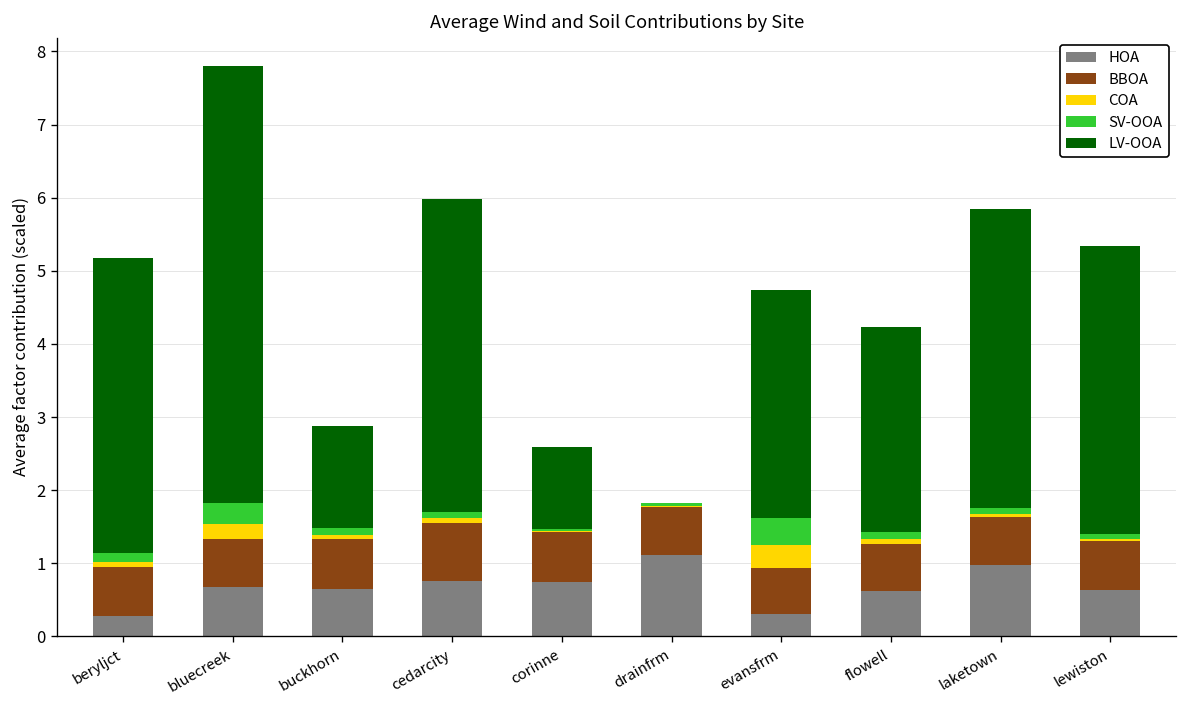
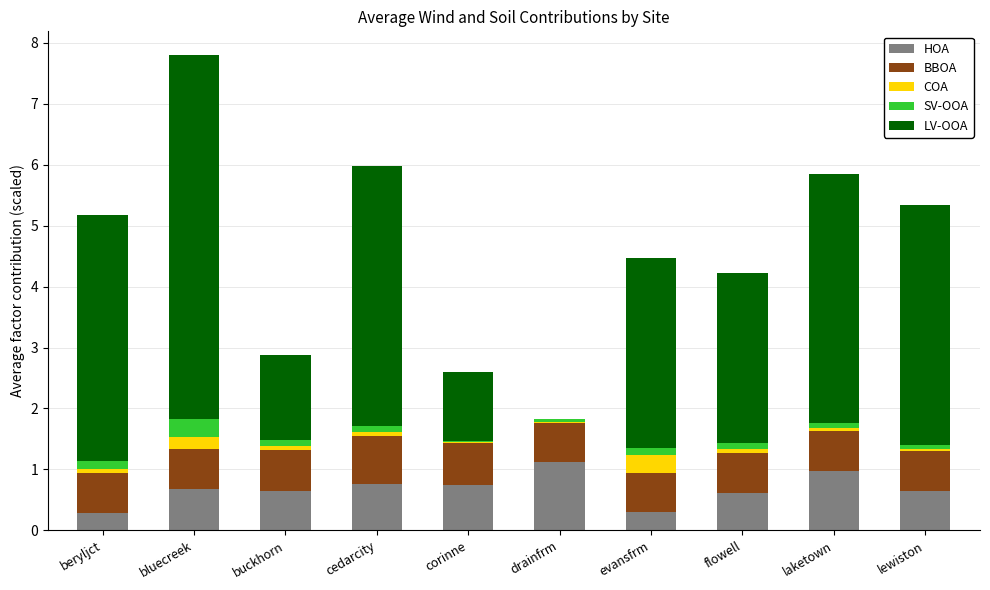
  {
    "HOA": {
      "beryljct": 0.3,
      "bluecreek": 0.7,
      "buckhorn": 0.7,
      "cedarcity": 0.8,
      "corinne": 0.7,
      "drainfrm": 1.1,
      "evansfrm": 0.3,
      "flowell": 0.6,
      "laketown": 1.0,
      "lewiston": 0.6
    },
    "BBOA": {
      "beryljct": 0.7,
      "bluecreek": 0.7,
      "buckhorn": 0.7,
      "cedarcity": 0.8,
      "corinne": 0.7,
      "drainfrm": 0.6,
      "evansfrm": 0.6,
      "flowell": 0.6,
      "laketown": 0.7,
      "lewiston": 0.7
    },
    "COA": {
      "beryljct": 0.1,
      "bluecreek": 0.2,
      "buckhorn": 0.1,
      "cedarcity": 0.1,
      "evansfrm": 0.3,
      "flowell": 0.1,
      "laketown": 0.0
    },
    "SV-OOA": {
      "beryljct": 0.1,
      "bluecreek": 0.3,
      "buckhorn": 0.1,
      "cedarcity": 0.1,
-     "evansfrm": 0.4,
+     "evansfrm": 0.1,
      "flowell": 0.1,
      "laketown": 0.1,
      "lewiston": 0.1
    },
    "LV-OOA": {
      "beryljct": 4.0,
      "bluecreek": 6.0,
      "buckhorn": 1.4,
      "cedarcity": 4.3,
      "corinne": 1.1,
      "drainfrm": 0.0,
      "evansfrm": 3.1,
      "flowell": 2.8,
      "laketown": 4.1,
      "lewiston": 3.9
    }
  }
